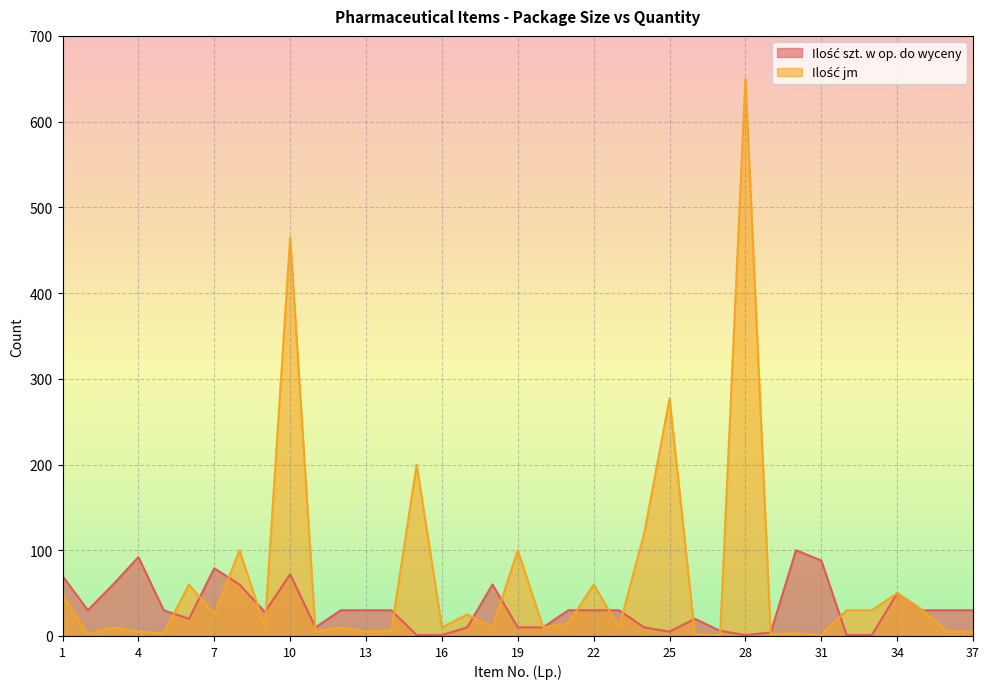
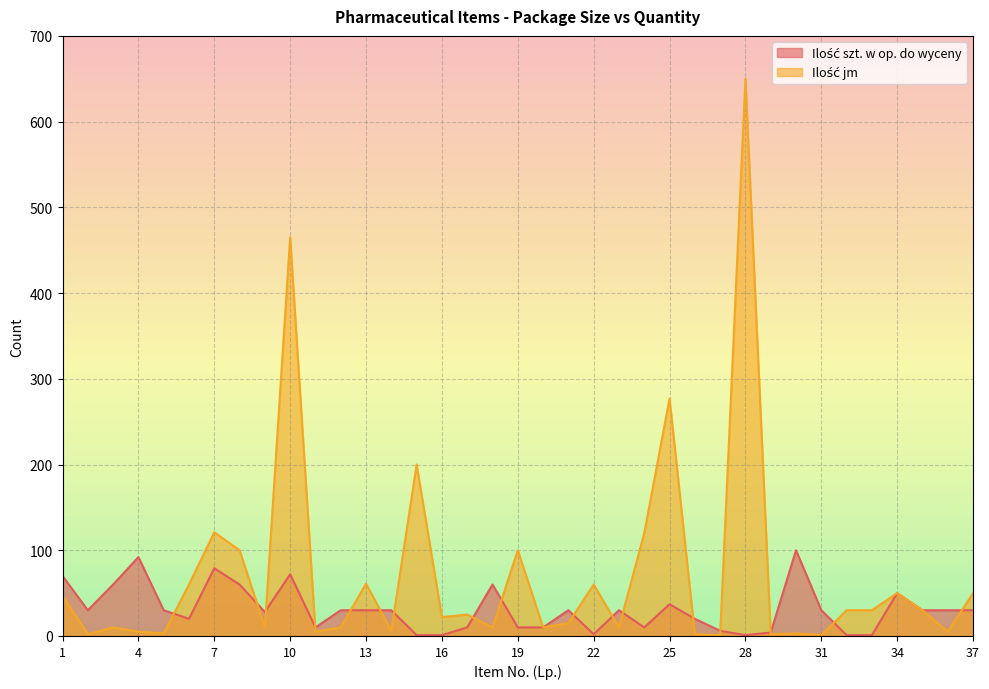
  {
    "Ilość szt. w op. do wyceny": {
      "1": 70,
      "4": 90,
      "7": 80,
      "10": 70,
      "13": 30,
      "16": 0,
      "19": 10,
-     "22": 30,
-     "25": 10,
+     "22": 0,
+     "25": 40,
      "28": 0,
-     "31": 90,
+     "31": 30,
      "37": 30
    },
    "Ilość jm": {
      "1": 50,
      "4": 10,
-     "7": 30,
+     "7": 120,
      "10": 470,
-     "13": 10,
-     "16": 10,
+     "13": 60,
+     "16": 20,
      "19": 100,
      "22": 60,
      "25": 280,
      "28": 650,
      "31": 0,
-     "37": 10
+     "37": 50
    }
  }
